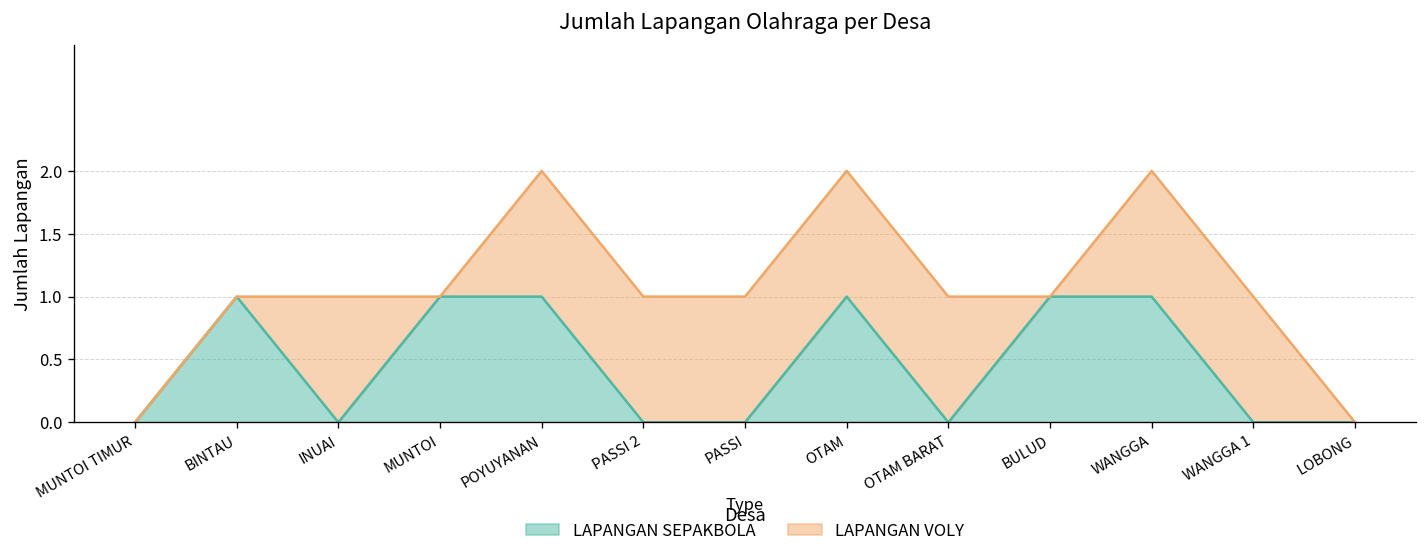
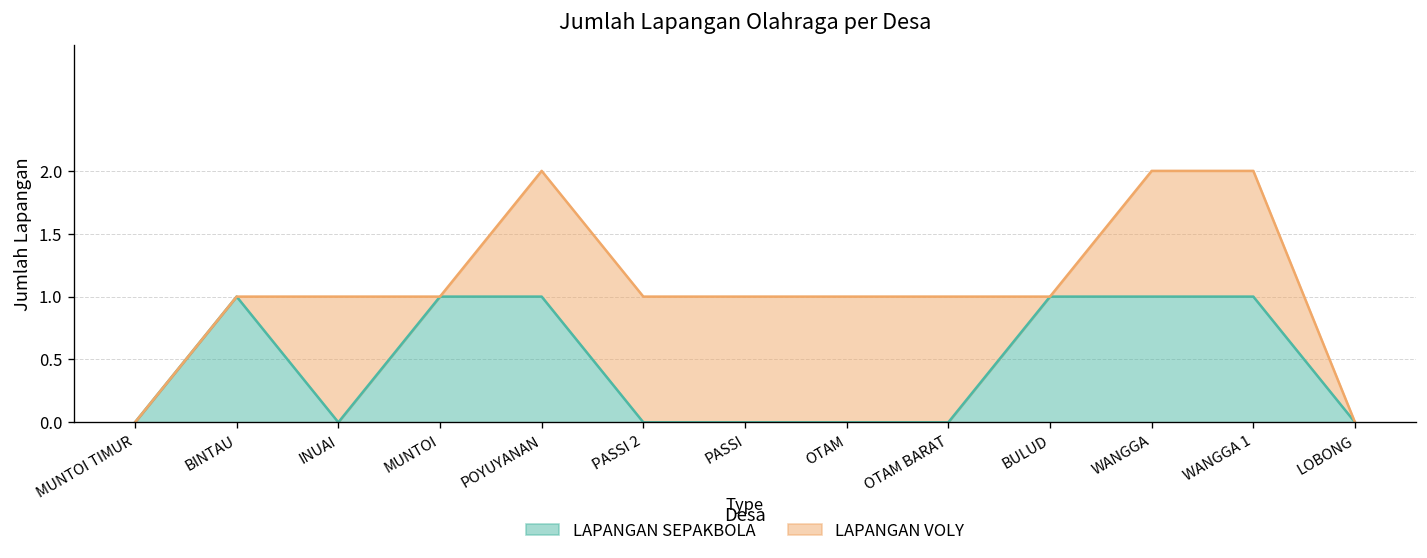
  {
    "LAPANGAN SEPAKBOLA": {
      "INUAI": 0,
      "POYUYANAN": 1,
      "PASSI 2": 0,
      "PASSI": 0,
-     "OTAM": 1,
+     "OTAM": 0,
      "OTAM BARAT": 0,
      "WANGGA": 1,
-     "WANGGA 1": 0
+     "WANGGA 1": 1
    },
    "LAPANGAN VOLY": {
      "INUAI": 1,
      "POYUYANAN": 1,
      "PASSI 2": 1,
      "PASSI": 1,
      "OTAM": 1,
      "OTAM BARAT": 1,
      "WANGGA": 1,
      "WANGGA 1": 1
    }
  }
